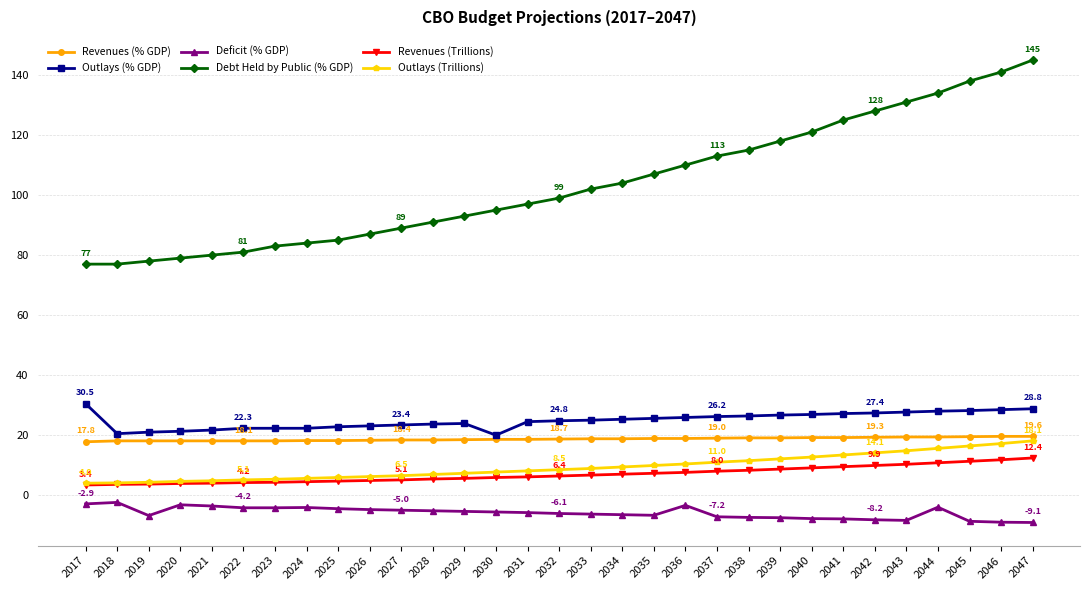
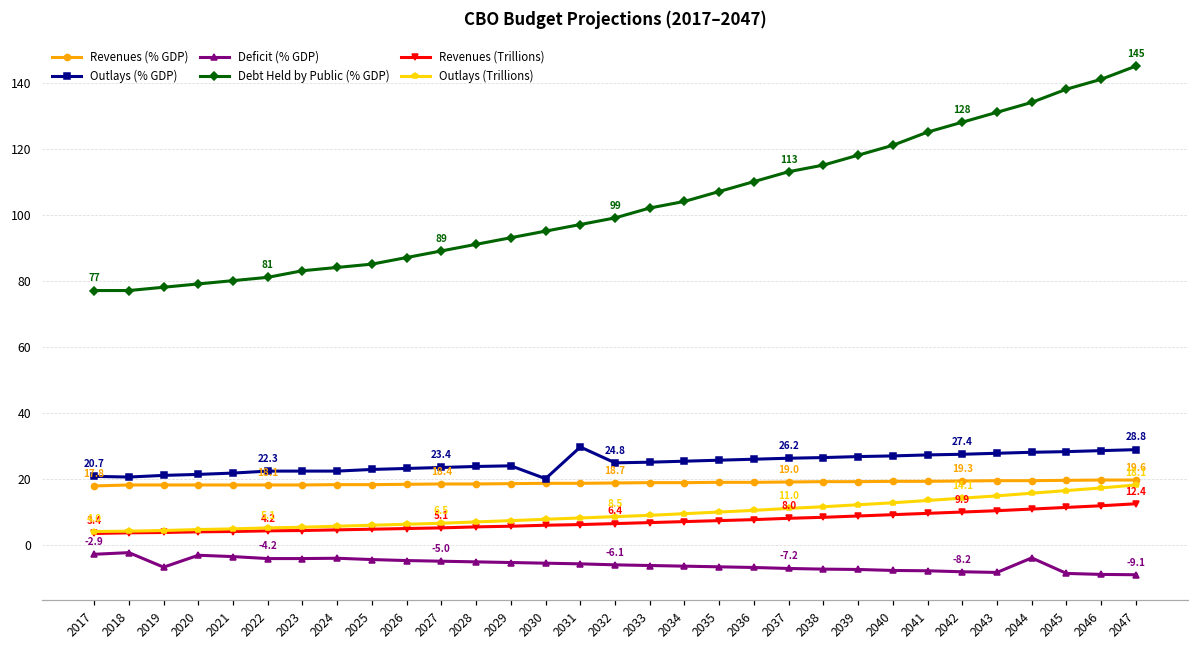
  {
    "Outlays (% GDP)": {
-     "2017": 30.5,
+     "2017": 20.7,
      "2022": 22.3,
      "2027": 23.4,
-     "2031": 25,
+     "2031": 30,
      "2032": 24.8,
      "2037": 26.2,
      "2042": 27.4,
      "2047": 28.8
    },
    "Deficit (% GDP)": {
      "2018": -2,
      "2019": -7,
      "2020": -3,
      "2021": -4,
      "2024": -4,
      "2025": -5,
      "2026": -5,
      "2028": -5,
      "2029": -5,
      "2030": -6,
      "2031": -6,
      "2033": -6,
      "2034": -7,
      "2035": -7,
-     "2036": -3,
+     "2036": -7,
      "2038": -7,
      "2039": -8,
      "2040": -8,
      "2041": -8,
      "2043": -8,
      "2044": -4,
      "2045": -9,
      "2046": -9
    },
    "Debt Held by Public (% GDP)": {
      "2017": 77,
      "2022": 81,
      "2027": 89,
      "2032": 99,
      "2037": 113,
      "2042": 128,
      "2047": 145
    },
    "Revenues (Trillions)": {
      "2023": 4,
      "2024": 5,
      "2025": 5,
      "2026": 5,
      "2028": 5,
      "2029": 6,
      "2030": 6,
      "2031": 6,
      "2033": 7,
      "2034": 7,
      "2035": 7,
      "2036": 8,
      "2038": 8,
      "2039": 9,
      "2040": 9,
      "2041": 10,
      "2043": 10,
      "2044": 11,
      "2045": 11,
      "2046": 12
    }
  }
